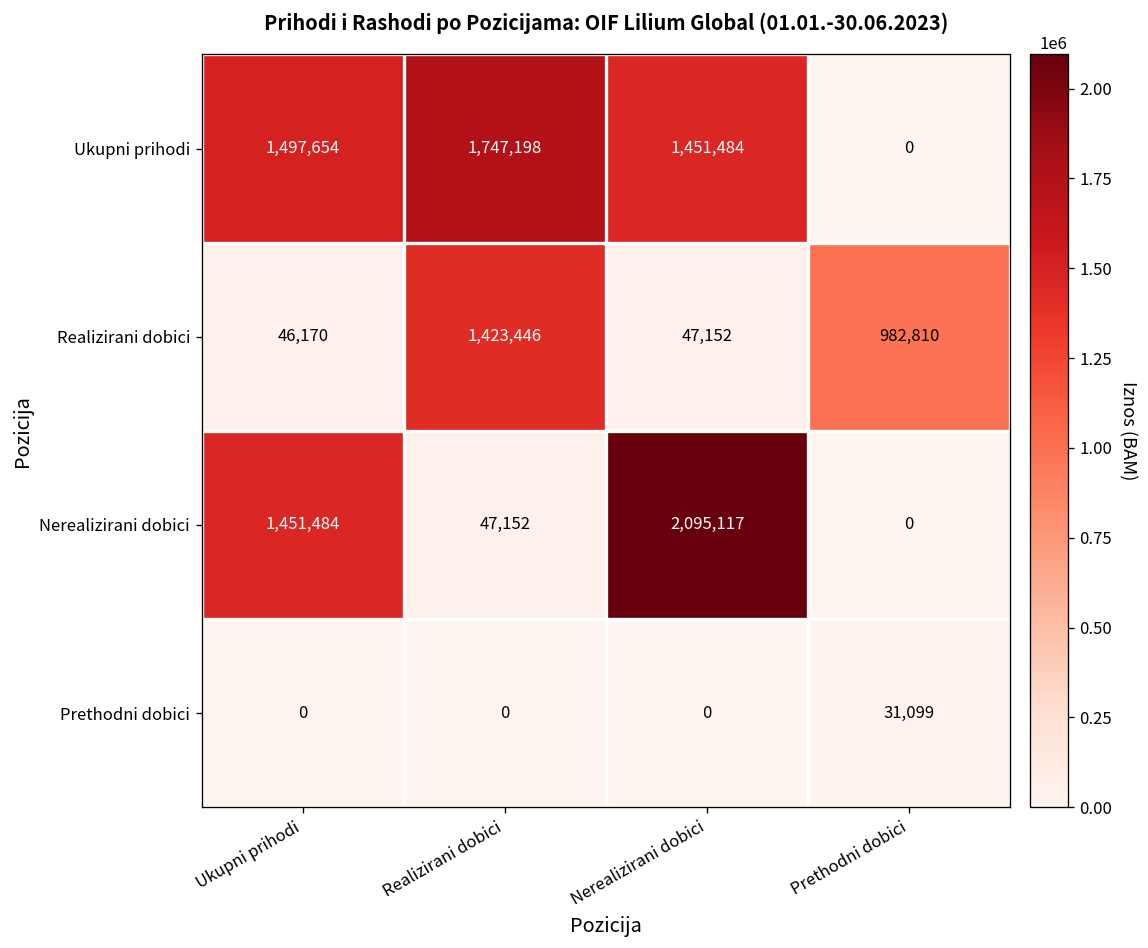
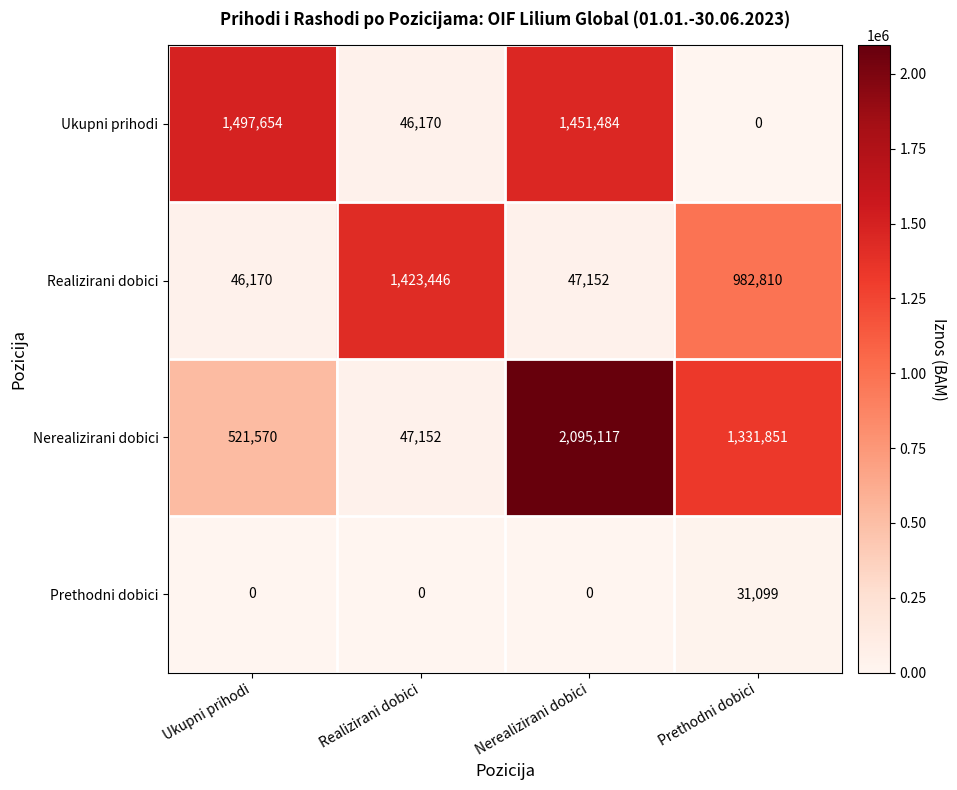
  {
    "Ukupni prihodi": {
      "Ukupni prihodi": "1,497,654",
-     "Realizirani dobici": "1,747,198",
+     "Realizirani dobici": "46,170",
      "Nerealizirani dobici": "1,451,484",
      "Prethodni dobici": "0"
    },
    "Realizirani dobici": {
      "Ukupni prihodi": "46,170",
      "Realizirani dobici": "1,423,446",
      "Nerealizirani dobici": "47,152",
      "Prethodni dobici": "982,810"
    },
    "Nerealizirani dobici": {
-     "Ukupni prihodi": "1,451,484",
+     "Ukupni prihodi": "521,570",
      "Realizirani dobici": "47,152",
      "Nerealizirani dobici": "2,095,117",
-     "Prethodni dobici": "0"
+     "Prethodni dobici": "1,331,851"
    },
    "Prethodni dobici": {
      "Ukupni prihodi": "0",
      "Realizirani dobici": "0",
      "Nerealizirani dobici": "0",
      "Prethodni dobici": "31,099"
    }
  }
